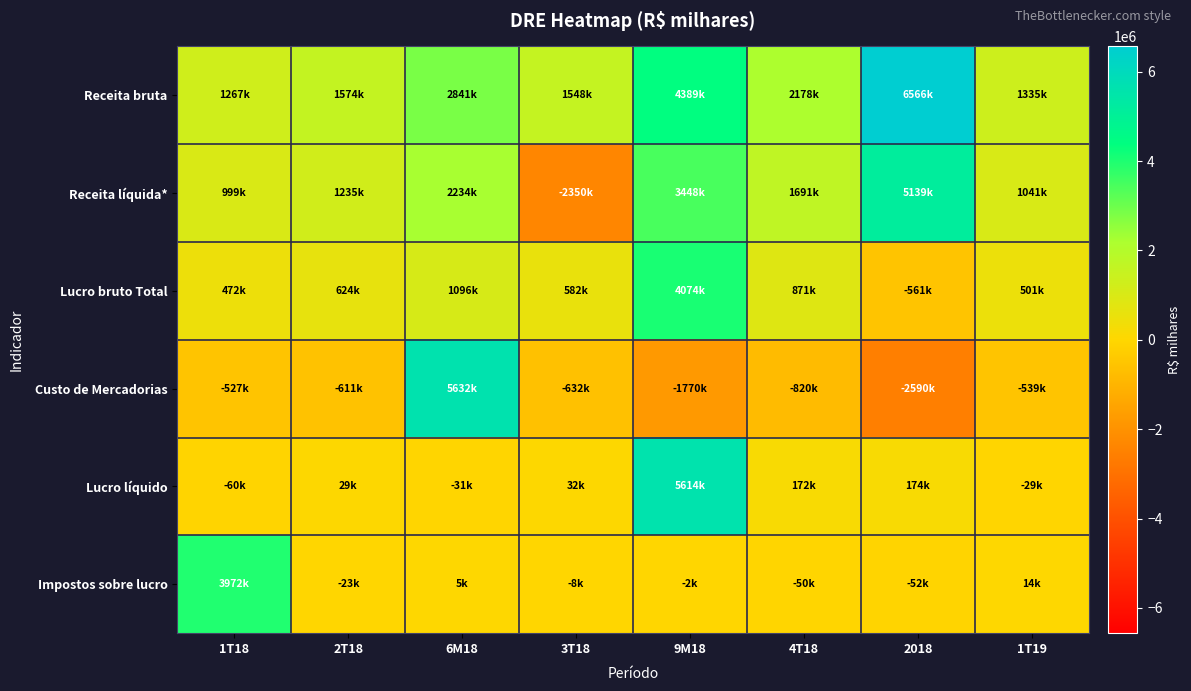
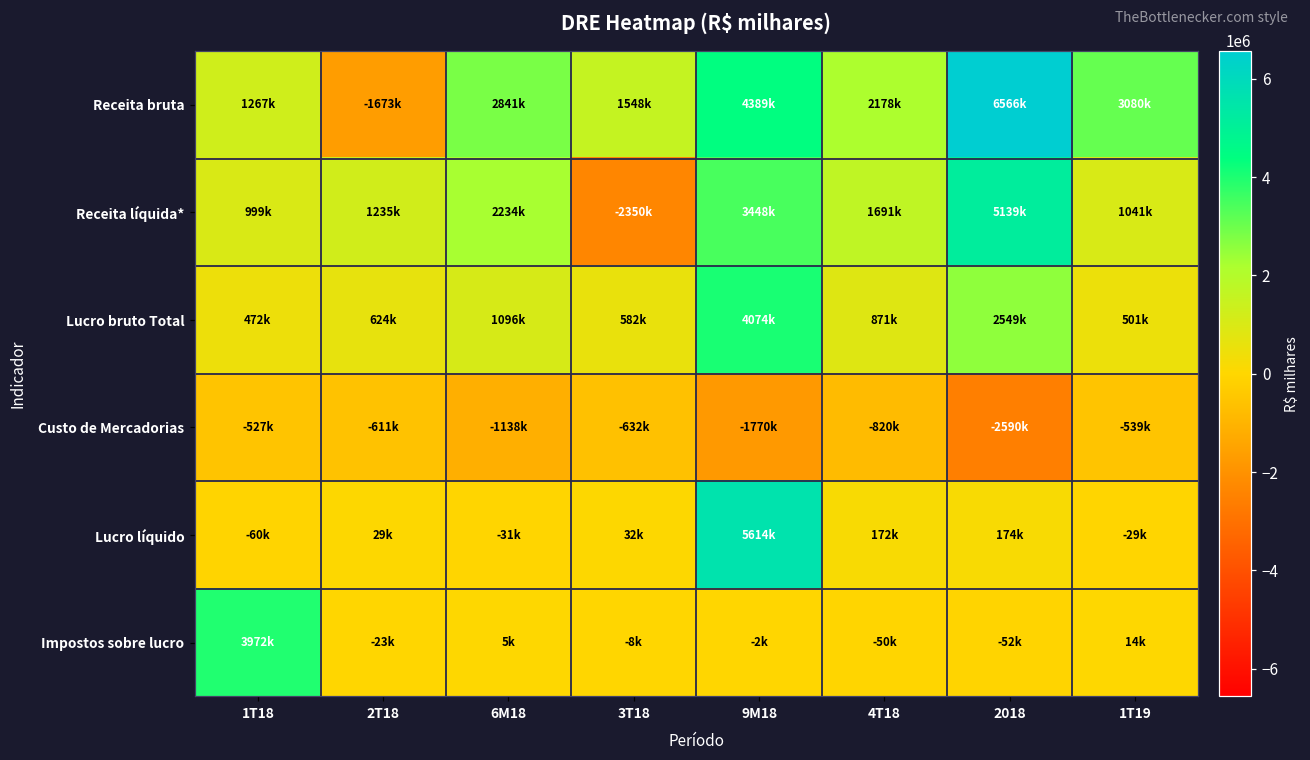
  {
    "Receita bruta": {
      "1T18": "1267k",
-     "2T18": "1574k",
+     "2T18": "-1673k",
      "6M18": "2841k",
      "3T18": "1548k",
      "9M18": "4389k",
      "4T18": "2178k",
      "2018": "6566k",
-     "1T19": "1335k"
+     "1T19": "3080k"
    },
    "Receita líquida*": {
      "1T18": "999k",
      "2T18": "1235k",
      "6M18": "2234k",
      "3T18": "-2350k",
      "9M18": "3448k",
      "4T18": "1691k",
      "2018": "5139k",
      "1T19": "1041k"
    },
    "Lucro bruto Total": {
      "1T18": "472k",
      "2T18": "624k",
      "6M18": "1096k",
      "3T18": "582k",
      "9M18": "4074k",
      "4T18": "871k",
-     "2018": "-561k",
+     "2018": "2549k",
      "1T19": "501k"
    },
    "Custo de Mercadorias": {
      "1T18": "-527k",
      "2T18": "-611k",
-     "6M18": "5632k",
+     "6M18": "-1138k",
      "3T18": "-632k",
      "9M18": "-1770k",
      "4T18": "-820k",
      "2018": "-2590k",
      "1T19": "-539k"
    },
    "Lucro líquido": {
      "1T18": "-60k",
      "2T18": "29k",
      "6M18": "-31k",
      "3T18": "32k",
      "9M18": "5614k",
      "4T18": "172k",
      "2018": "174k",
      "1T19": "-29k"
    },
    "Impostos sobre lucro": {
      "1T18": "3972k",
      "2T18": "-23k",
      "6M18": "5k",
      "3T18": "-8k",
      "9M18": "-2k",
      "4T18": "-50k",
      "2018": "-52k",
      "1T19": "14k"
    }
  }
